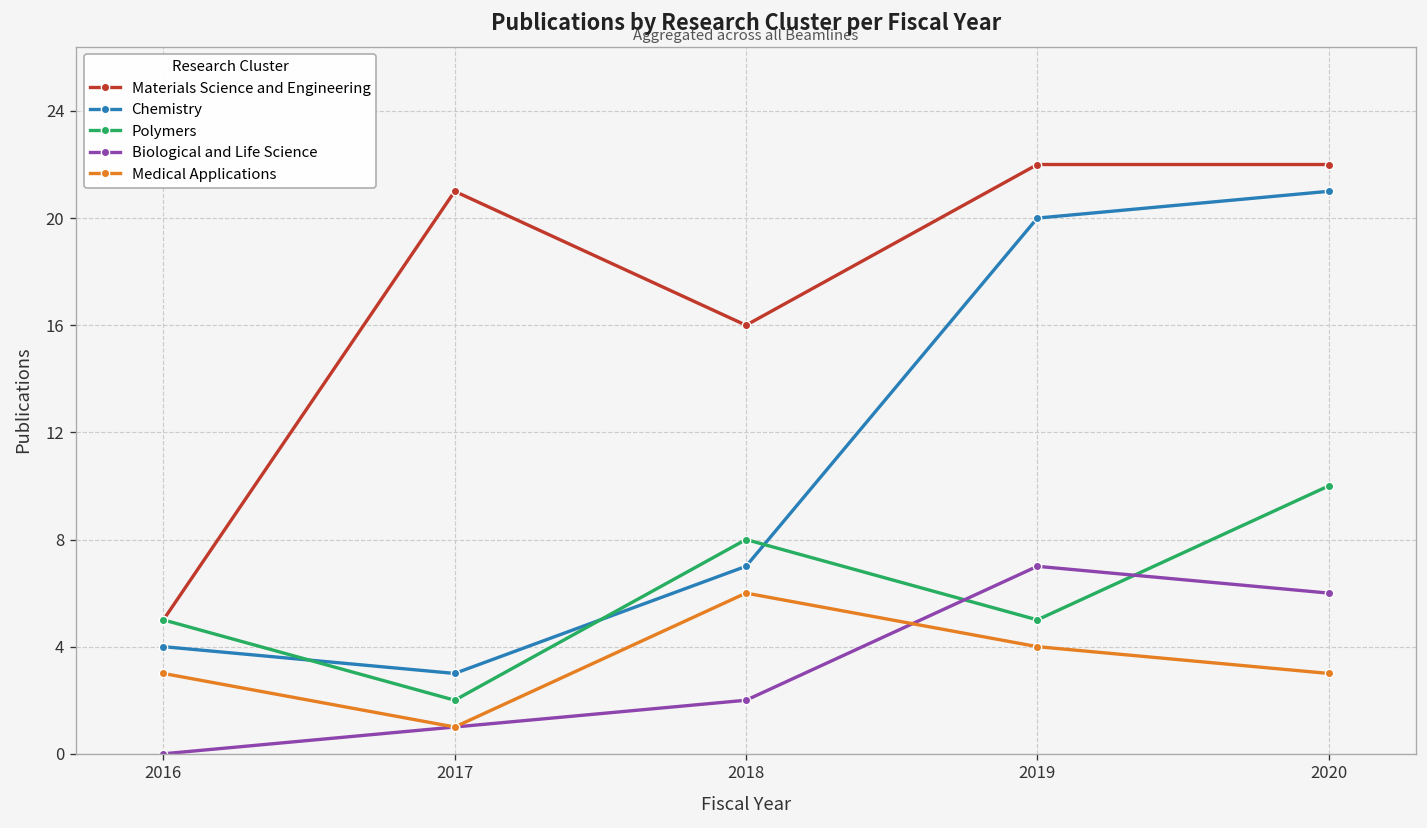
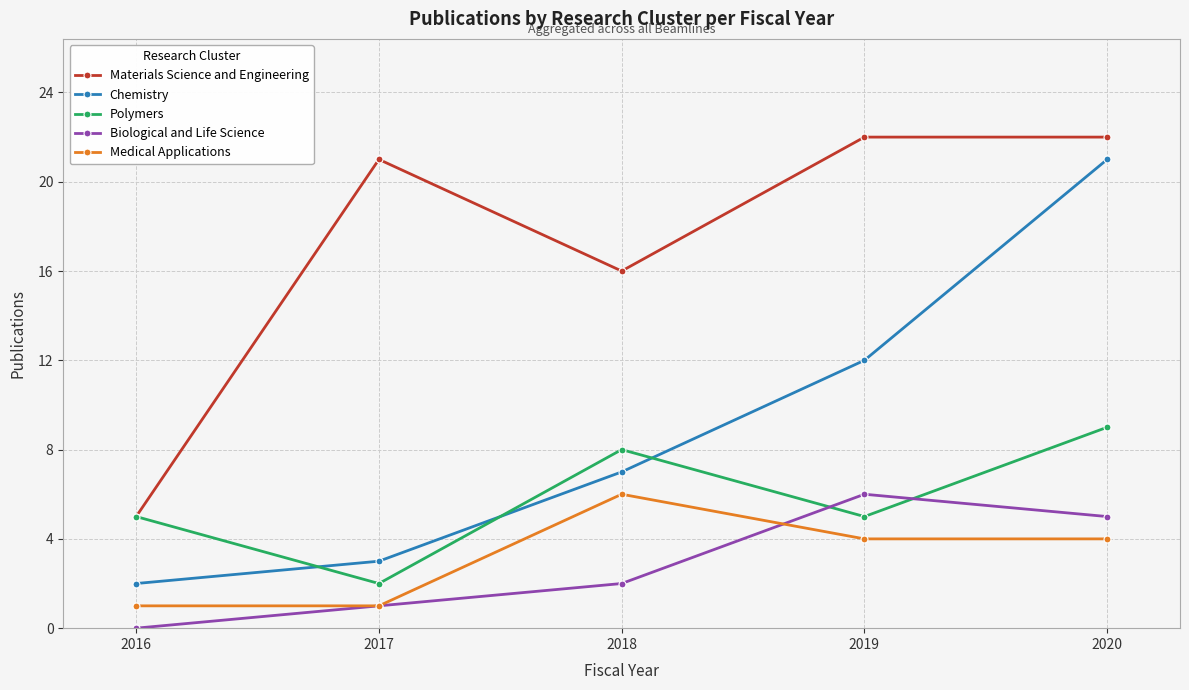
  {
    "Materials Science and Engineering": {
      "2017": 21,
      "2018": 16,
      "2019": 22,
      "2020": 22
    },
    "Chemistry": {
-     "2016": 4,
+     "2016": 2,
      "2017": 3,
      "2018": 7,
-     "2019": 20,
+     "2019": 12,
      "2020": 21
    },
    "Polymers": {
      "2017": 2,
      "2018": 8,
      "2019": 5,
-     "2020": 10
+     "2020": 9
    },
    "Biological and Life Science": {
      "2016": 0,
      "2018": 2,
-     "2019": 7,
-     "2020": 6
+     "2019": 6,
+     "2020": 5
    },
    "Medical Applications": {
-     "2016": 3,
+     "2016": 1,
      "2018": 6,
      "2019": 4,
-     "2020": 3
+     "2020": 4
    }
  }
